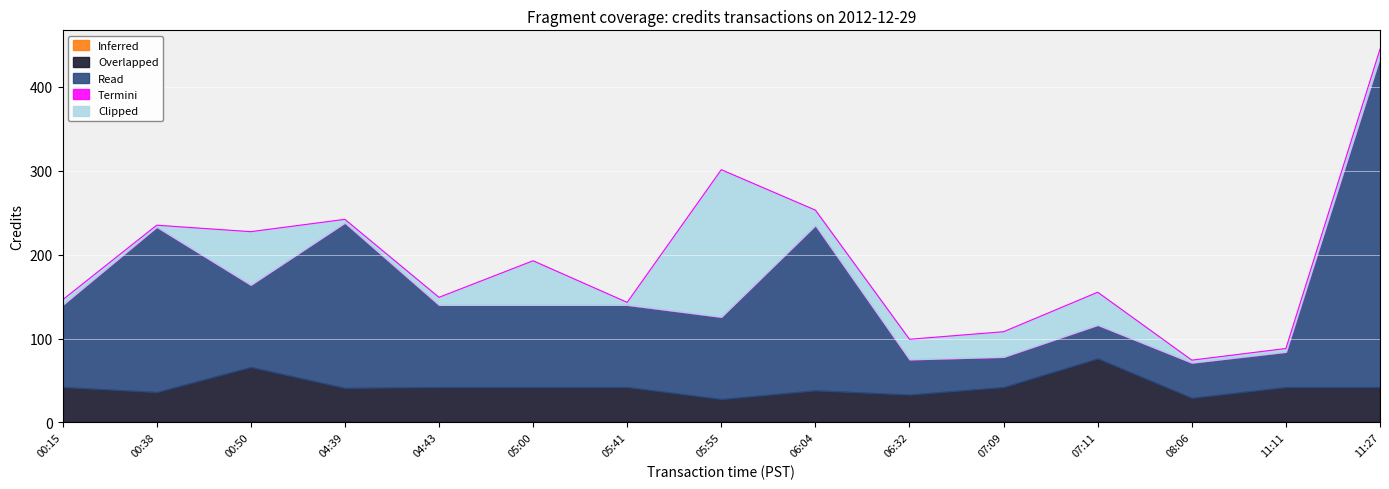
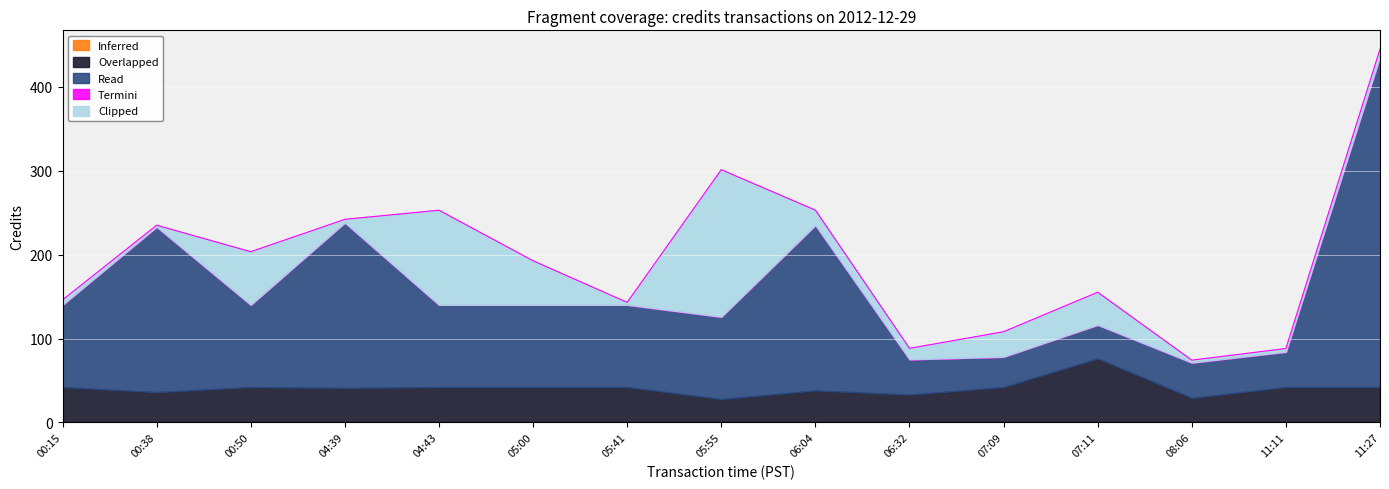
  {
    "Overlapped": {
      "00:15": 40,
      "00:38": 40,
-     "00:50": 70,
+     "00:50": 40,
      "04:39": 40,
      "04:43": 40,
      "05:00": 40,
      "05:41": 40,
      "05:55": 30,
      "06:04": 40,
      "06:32": 30,
      "07:09": 40,
      "07:11": 80,
      "08:06": 30,
      "11:11": 40,
      "11:27": 40
    },
    "Clipped": {
-     "04:43": 10,
-     "06:32": 20
+     "04:43": 110,
+     "06:32": 10
    }
  }
